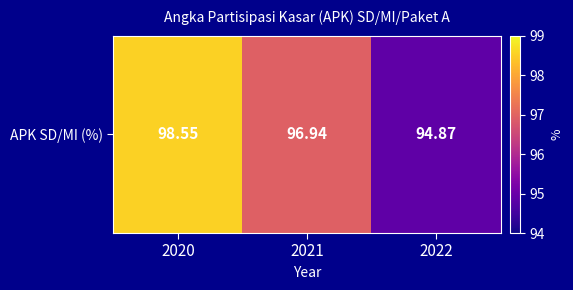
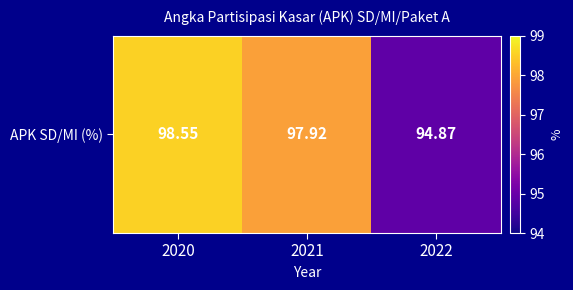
  {
    "APK SD/MI (%)": {
      "2020": 98.55,
-     "2021": 96.94,
+     "2021": 97.92,
      "2022": 94.87
    }
  }
